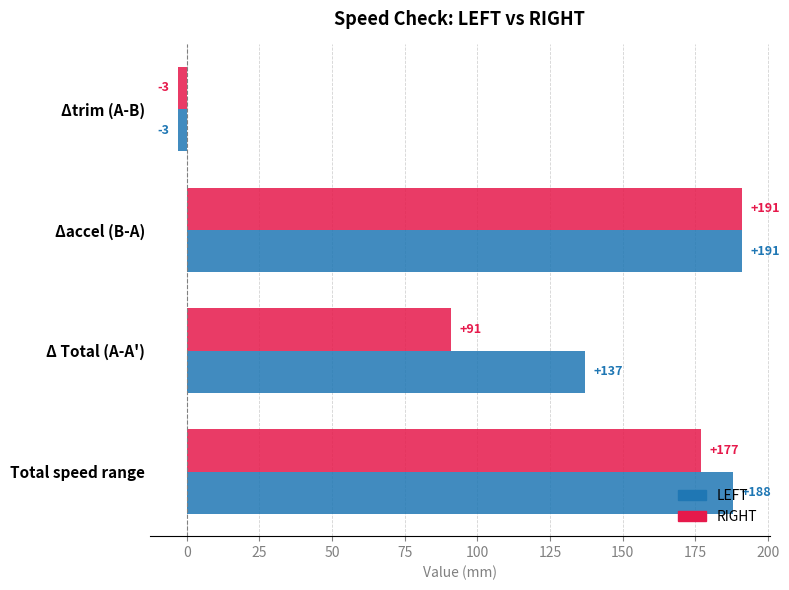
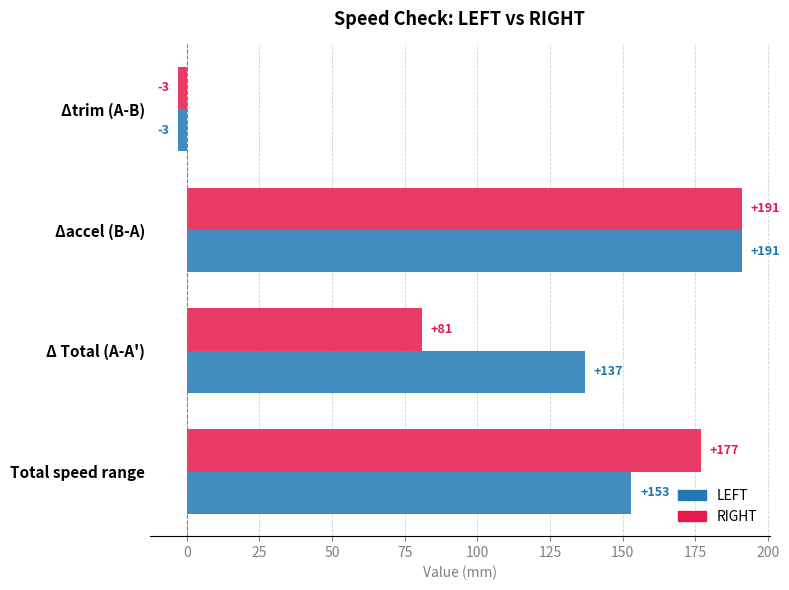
  {
    "LEFT": {
      "Δtrim (A-B)": "-3",
      "Δaccel (B-A)": "+191",
      "Δ Total (A-A')": "+137",
-     "Total speed range": "+188"
+     "Total speed range": "+153"
    },
    "RIGHT": {
      "Δtrim (A-B)": "-3",
      "Δaccel (B-A)": "+191",
-     "Δ Total (A-A')": "+91",
+     "Δ Total (A-A')": "+81",
      "Total speed range": "+177"
    }
  }
